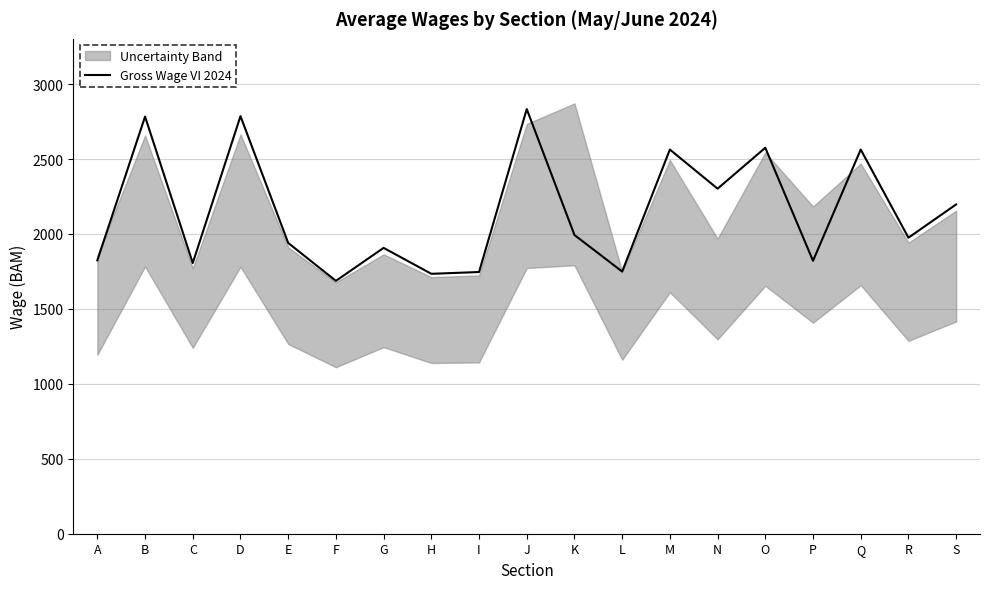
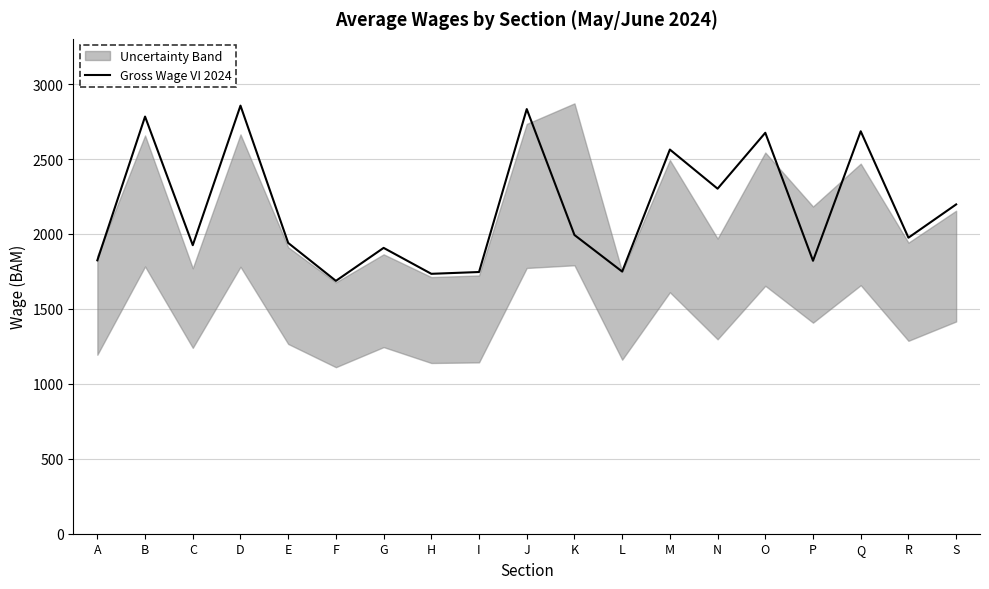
  {
    "Gross Wage VI 2024": {
      "A": 1820,
      "B": 2780,
-     "C": 1810,
-     "D": 2790,
+     "C": 1930,
+     "D": 2860,
      "E": 1940,
      "G": 1910,
      "H": 1730,
      "I": 1750,
      "J": 2830,
      "K": 1990,
      "M": 2560,
      "N": 2300,
-     "O": 2580,
+     "O": 2680,
      "P": 1820,
-     "Q": 2560,
+     "Q": 2690,
      "R": 1980,
      "S": 2200
    }
  }
